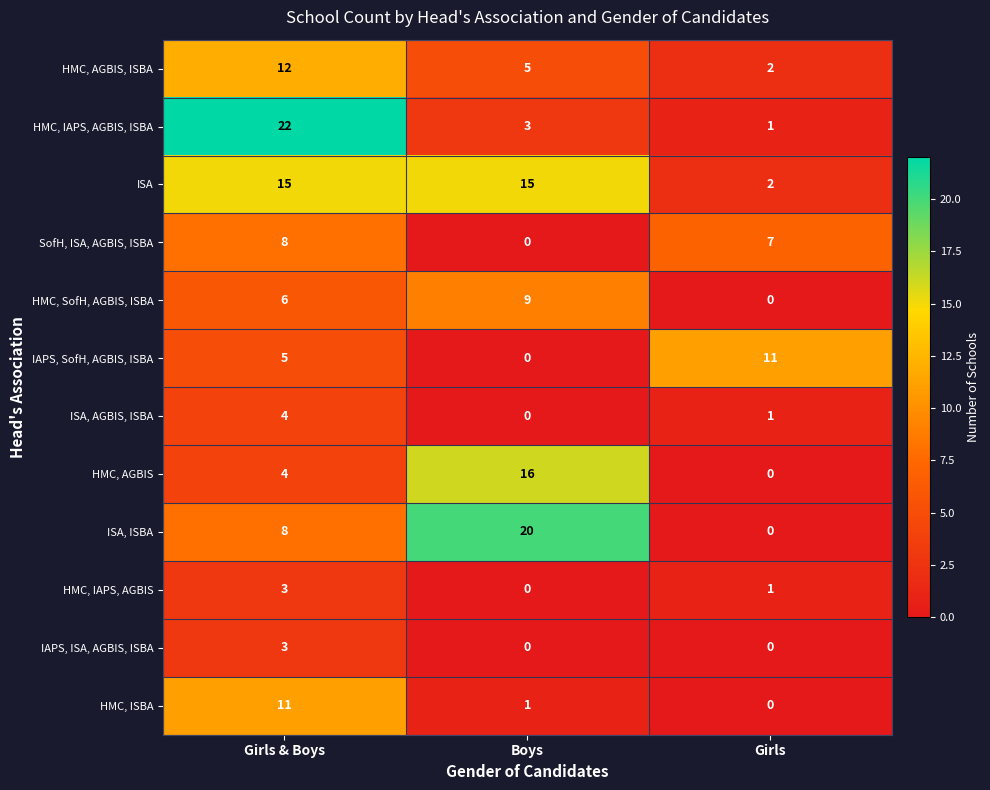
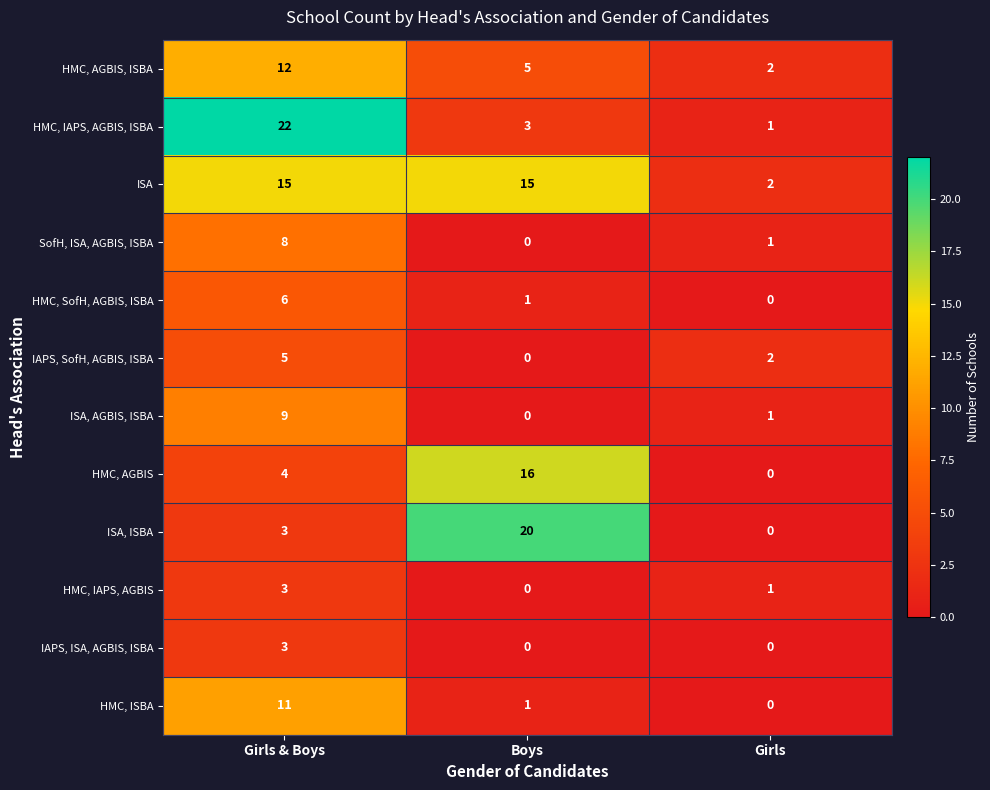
  {
    "HMC, AGBIS, ISBA": {
      "Girls & Boys": 12,
      "Boys": 5,
      "Girls": 2
    },
    "HMC, IAPS, AGBIS, ISBA": {
      "Girls & Boys": 22,
      "Boys": 3,
      "Girls": 1
    },
    "ISA": {
      "Girls & Boys": 15,
      "Boys": 15,
      "Girls": 2
    },
    "SofH, ISA, AGBIS, ISBA": {
      "Girls & Boys": 8,
      "Boys": 0,
-     "Girls": 7
+     "Girls": 1
    },
    "HMC, SofH, AGBIS, ISBA": {
      "Girls & Boys": 6,
-     "Boys": 9,
+     "Boys": 1,
      "Girls": 0
    },
    "IAPS, SofH, AGBIS, ISBA": {
      "Girls & Boys": 5,
      "Boys": 0,
-     "Girls": 11
+     "Girls": 2
    },
    "ISA, AGBIS, ISBA": {
-     "Girls & Boys": 4,
+     "Girls & Boys": 9,
      "Boys": 0,
      "Girls": 1
    },
    "HMC, AGBIS": {
      "Girls & Boys": 4,
      "Boys": 16,
      "Girls": 0
    },
    "ISA, ISBA": {
-     "Girls & Boys": 8,
+     "Girls & Boys": 3,
      "Boys": 20,
      "Girls": 0
    },
    "HMC, IAPS, AGBIS": {
      "Girls & Boys": 3,
      "Boys": 0,
      "Girls": 1
    },
    "IAPS, ISA, AGBIS, ISBA": {
      "Girls & Boys": 3,
      "Boys": 0,
      "Girls": 0
    },
    "HMC, ISBA": {
      "Girls & Boys": 11,
      "Boys": 1,
      "Girls": 0
    }
  }
